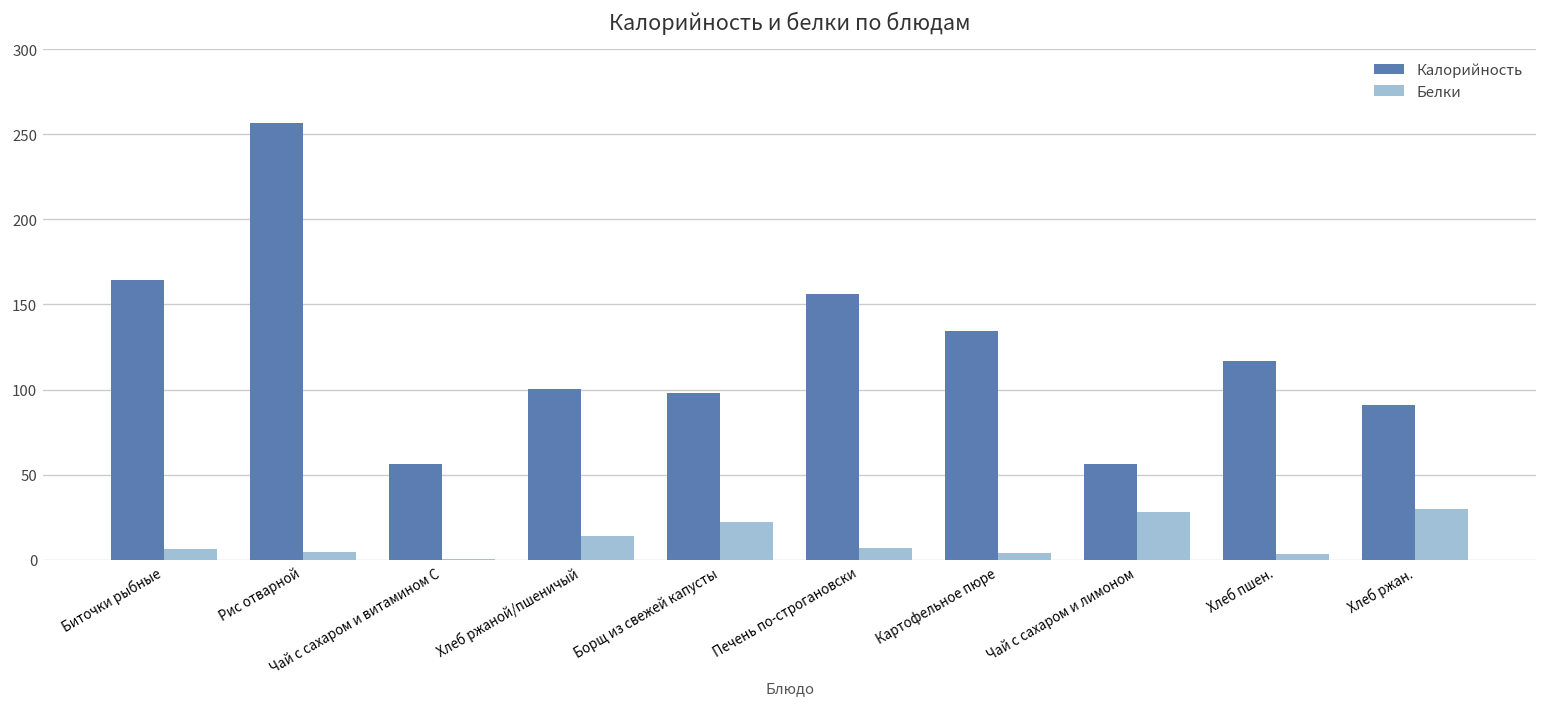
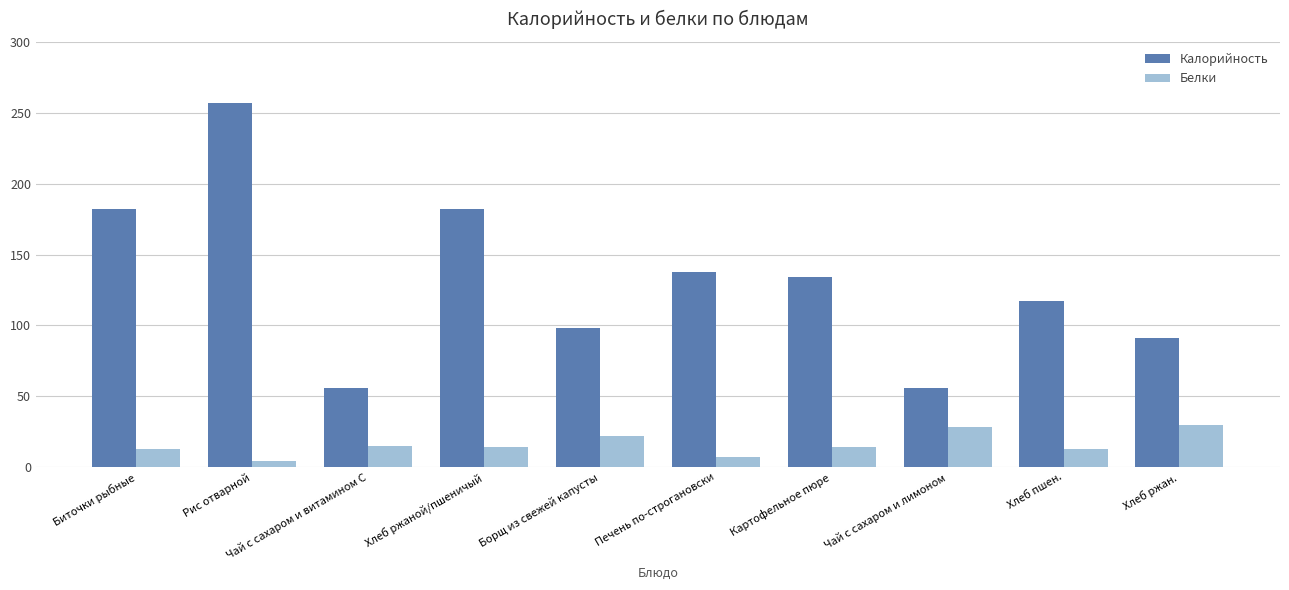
  {
    "Калорийность": {
-     "Биточки рыбные": 164,
+     "Биточки рыбные": 182,
      "Рис отварной": 257,
      "Чай с сахаром и витамином С": 56,
-     "Хлеб ржаной/пшеничый": 101,
+     "Хлеб ржаной/пшеничый": 182,
      "Борщ из свежей капусты": 98,
-     "Печень по-строгановски": 156,
+     "Печень по-строгановски": 138,
      "Картофельное пюре": 134,
      "Чай с сахаром и лимоном": 56,
      "Хлеб пшен.": 117,
      "Хлеб ржан.": 91
    },
    "Белки": {
-     "Биточки рыбные": 7,
+     "Биточки рыбные": 13,
      "Рис отварной": 4,
-     "Чай с сахаром и витамином С": 0,
+     "Чай с сахаром и витамином С": 15,
      "Хлеб ржаной/пшеничый": 14,
      "Борщ из свежей капусты": 22,
      "Печень по-строгановски": 7,
-     "Картофельное пюре": 4,
+     "Картофельное пюре": 14,
      "Чай с сахаром и лимоном": 28,
-     "Хлеб пшен.": 3,
+     "Хлеб пшен.": 13,
      "Хлеб ржан.": 30
    }
  }
